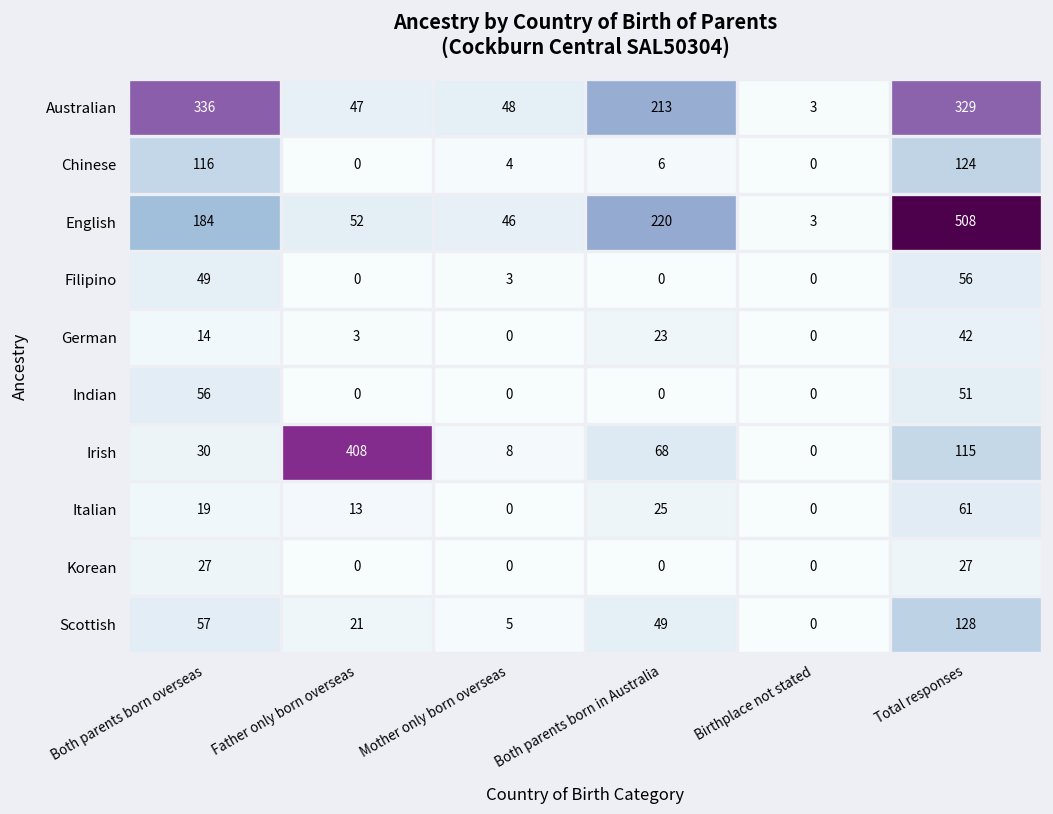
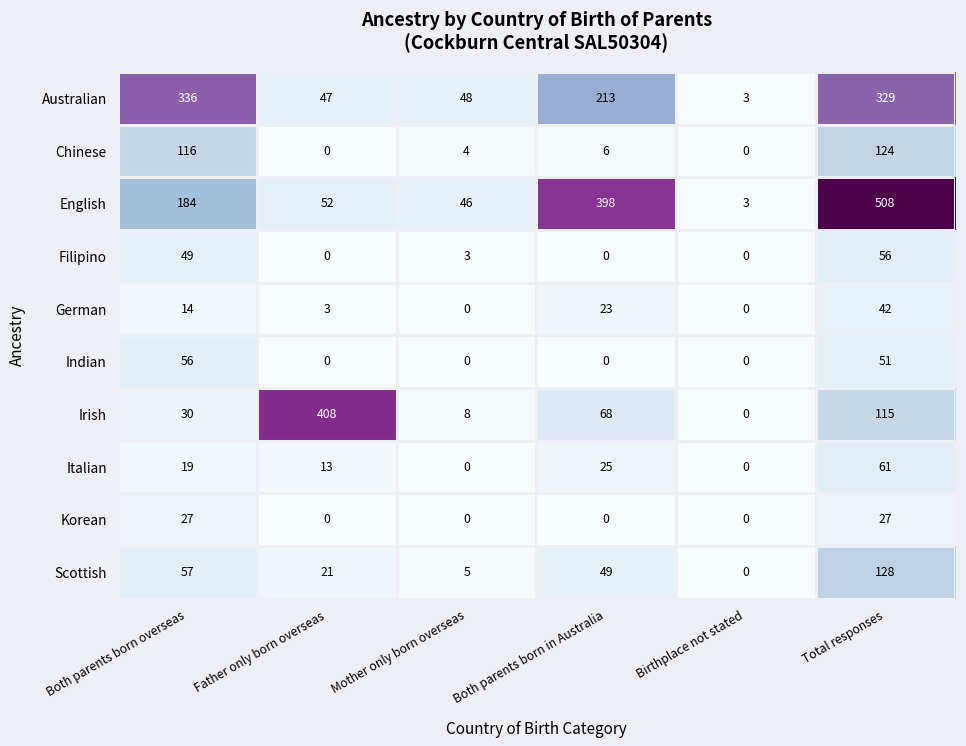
  {
    "Australian": {
      "Both parents born overseas": 336,
      "Father only born overseas": 47,
      "Mother only born overseas": 48,
      "Both parents born in Australia": 213,
      "Birthplace not stated": 3,
      "Total responses": 329
    },
    "Chinese": {
      "Both parents born overseas": 116,
      "Father only born overseas": 0,
      "Mother only born overseas": 4,
      "Both parents born in Australia": 6,
      "Birthplace not stated": 0,
      "Total responses": 124
    },
    "English": {
      "Both parents born overseas": 184,
      "Father only born overseas": 52,
      "Mother only born overseas": 46,
-     "Both parents born in Australia": 220,
+     "Both parents born in Australia": 398,
      "Birthplace not stated": 3,
      "Total responses": 508
    },
    "Filipino": {
      "Both parents born overseas": 49,
      "Father only born overseas": 0,
      "Mother only born overseas": 3,
      "Both parents born in Australia": 0,
      "Birthplace not stated": 0,
      "Total responses": 56
    },
    "German": {
      "Both parents born overseas": 14,
      "Father only born overseas": 3,
      "Mother only born overseas": 0,
      "Both parents born in Australia": 23,
      "Birthplace not stated": 0,
      "Total responses": 42
    },
    "Indian": {
      "Both parents born overseas": 56,
      "Father only born overseas": 0,
      "Mother only born overseas": 0,
      "Both parents born in Australia": 0,
      "Birthplace not stated": 0,
      "Total responses": 51
    },
    "Irish": {
      "Both parents born overseas": 30,
      "Father only born overseas": 408,
      "Mother only born overseas": 8,
      "Both parents born in Australia": 68,
      "Birthplace not stated": 0,
      "Total responses": 115
    },
    "Italian": {
      "Both parents born overseas": 19,
      "Father only born overseas": 13,
      "Mother only born overseas": 0,
      "Both parents born in Australia": 25,
      "Birthplace not stated": 0,
      "Total responses": 61
    },
    "Korean": {
      "Both parents born overseas": 27,
      "Father only born overseas": 0,
      "Mother only born overseas": 0,
      "Both parents born in Australia": 0,
      "Birthplace not stated": 0,
      "Total responses": 27
    },
    "Scottish": {
      "Both parents born overseas": 57,
      "Father only born overseas": 21,
      "Mother only born overseas": 5,
      "Both parents born in Australia": 49,
      "Birthplace not stated": 0,
      "Total responses": 128
    }
  }
